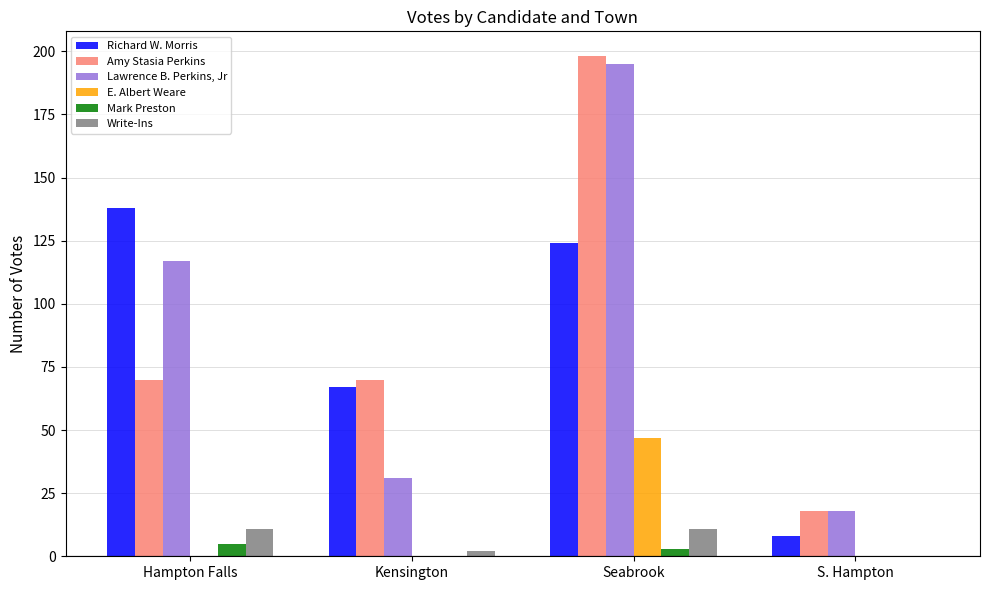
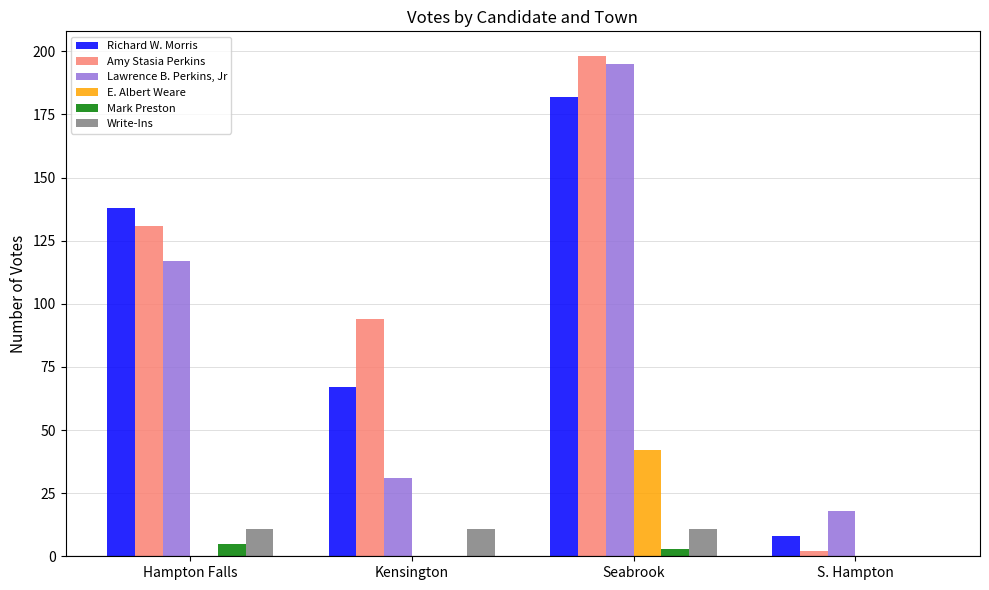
  {
    "Richard W. Morris": {
      "Hampton Falls": 138,
      "Kensington": 67,
-     "Seabrook": 124,
+     "Seabrook": 182,
      "S. Hampton": 8
    },
    "Amy Stasia Perkins": {
-     "Hampton Falls": 70,
-     "Kensington": 70,
+     "Hampton Falls": 131,
+     "Kensington": 94,
      "Seabrook": 198,
-     "S. Hampton": 18
+     "S. Hampton": 2
    },
    "Lawrence B. Perkins, Jr": {
      "Hampton Falls": 117,
      "Kensington": 31,
      "Seabrook": 195,
      "S. Hampton": 18
    },
    "E. Albert Weare": {
      "Hampton Falls": 0,
      "Kensington": 0,
-     "Seabrook": 47,
+     "Seabrook": 42,
      "S. Hampton": 0
    },
    "Mark Preston": {
      "Hampton Falls": 5,
      "Kensington": 0,
      "Seabrook": 3,
      "S. Hampton": 0
    },
    "Write-Ins": {
      "Hampton Falls": 11,
-     "Kensington": 2,
+     "Kensington": 11,
      "Seabrook": 11,
      "S. Hampton": 0
    }
  }
